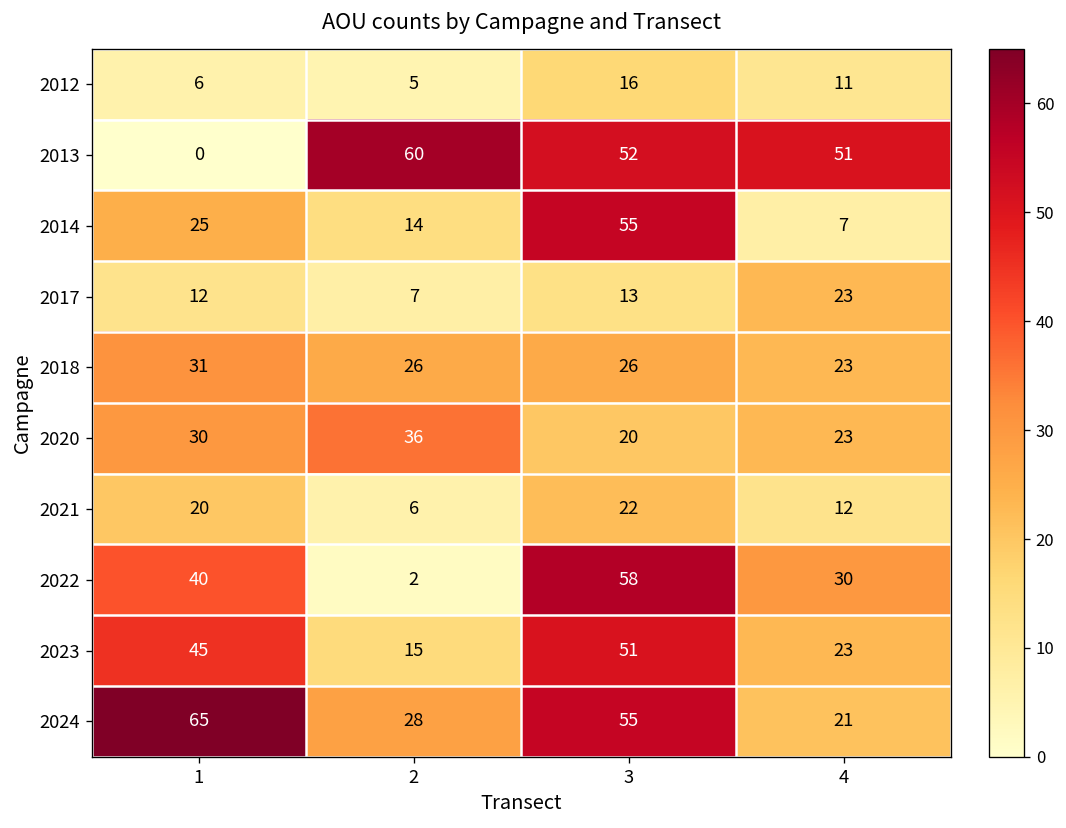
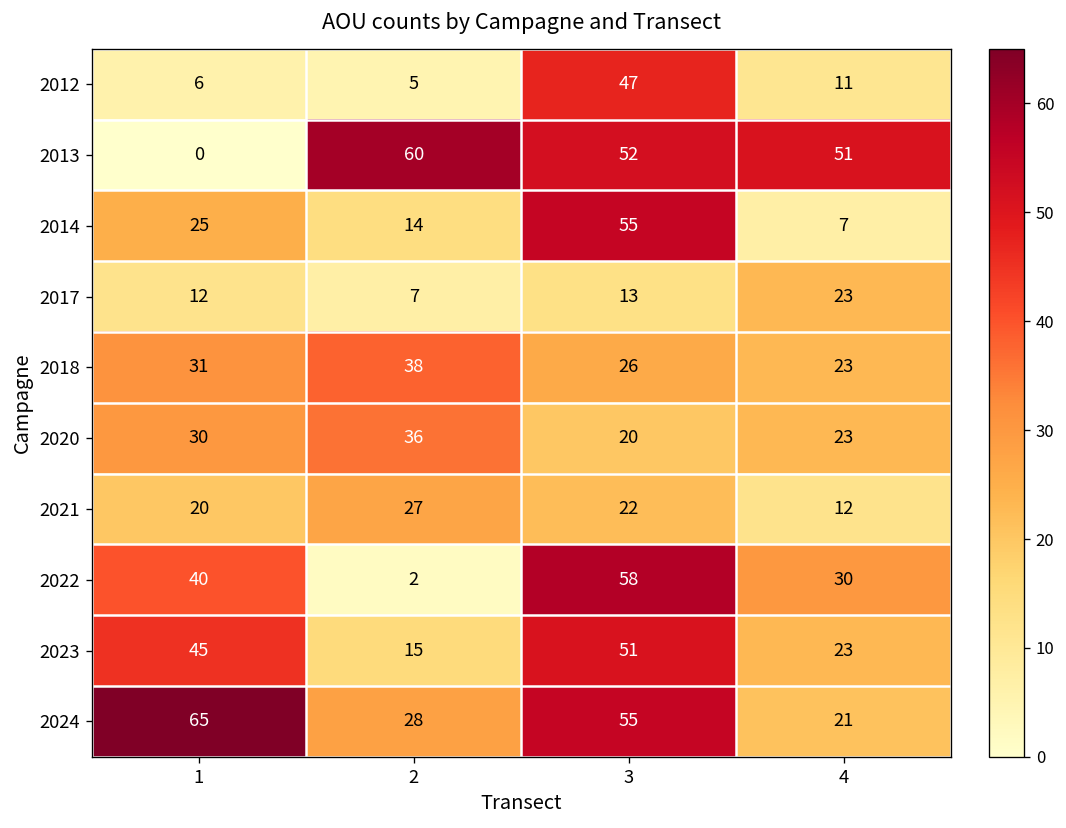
  {
    "2012": {
      "1": 6,
      "2": 5,
-     "3": 16,
+     "3": 47,
      "4": 11
    },
    "2013": {
      "1": 0,
      "2": 60,
      "3": 52,
      "4": 51
    },
    "2014": {
      "1": 25,
      "2": 14,
      "3": 55,
      "4": 7
    },
    "2017": {
      "1": 12,
      "2": 7,
      "3": 13,
      "4": 23
    },
    "2018": {
      "1": 31,
-     "2": 26,
+     "2": 38,
      "3": 26,
      "4": 23
    },
    "2020": {
      "1": 30,
      "2": 36,
      "3": 20,
      "4": 23
    },
    "2021": {
      "1": 20,
-     "2": 6,
+     "2": 27,
      "3": 22,
      "4": 12
    },
    "2022": {
      "1": 40,
      "2": 2,
      "3": 58,
      "4": 30
    },
    "2023": {
      "1": 45,
      "2": 15,
      "3": 51,
      "4": 23
    },
    "2024": {
      "1": 65,
      "2": 28,
      "3": 55,
      "4": 21
    }
  }
